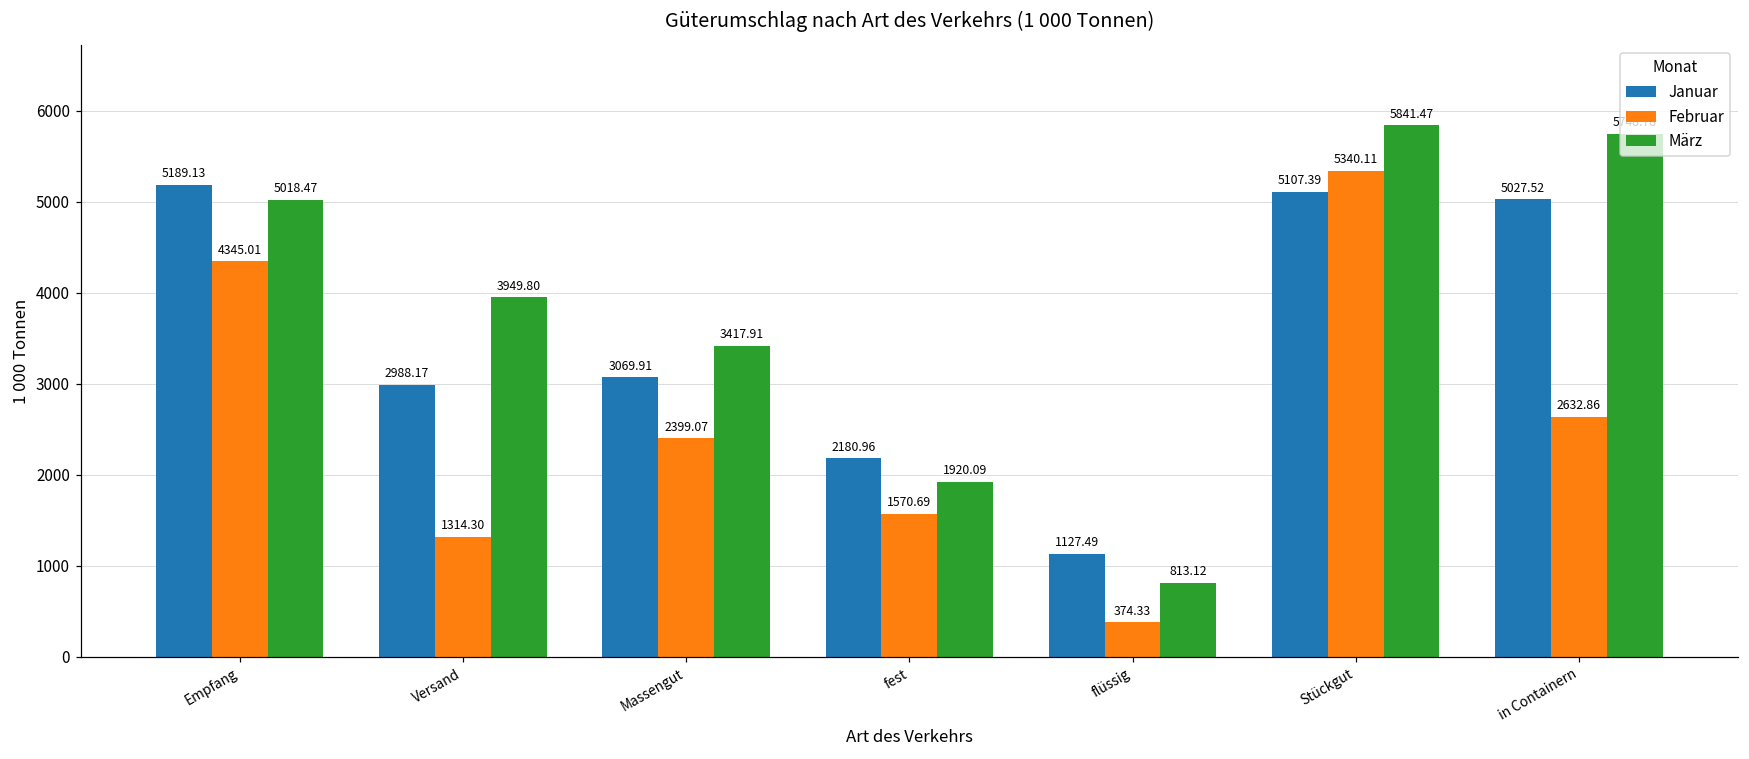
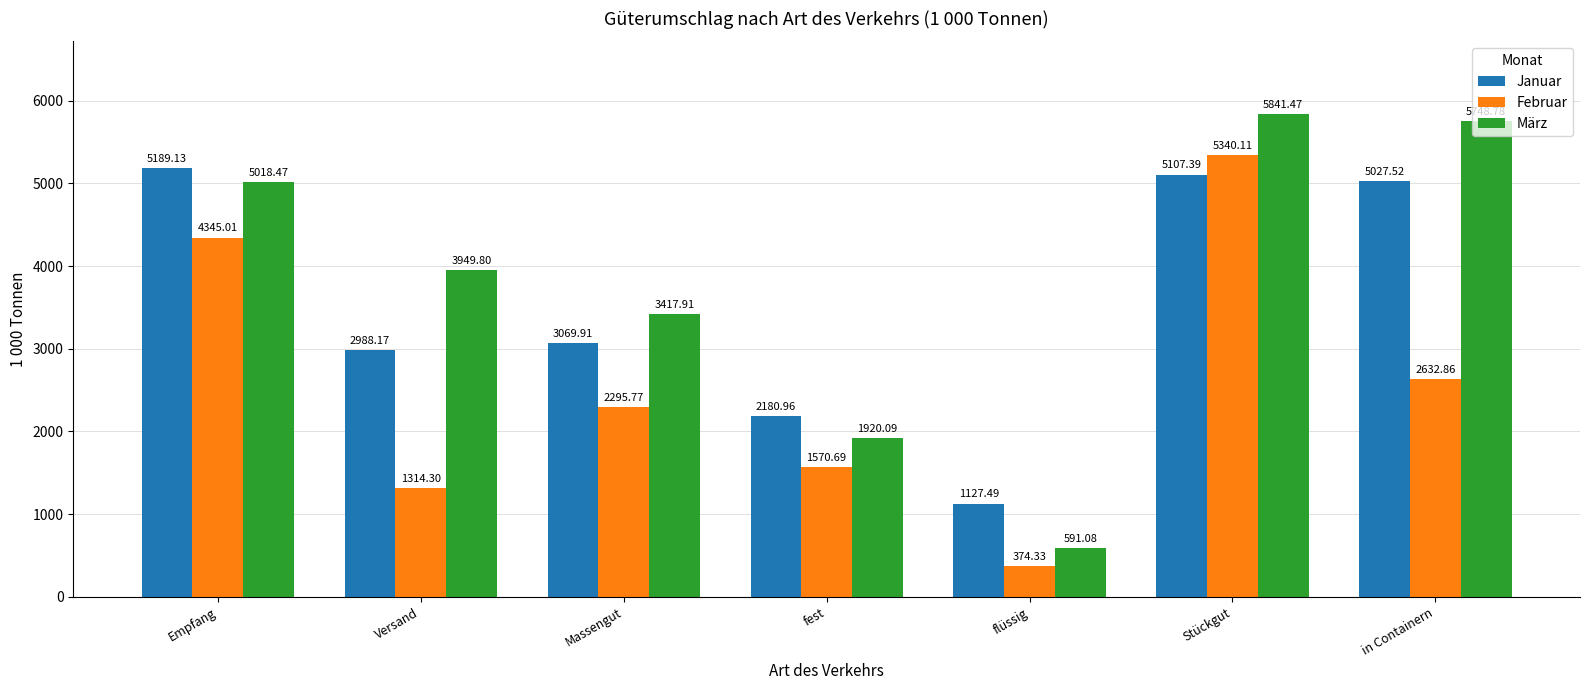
  {
    "Januar": {
      "Empfang": 5189.13,
      "Versand": 2988.17,
      "Massengut": 3069.91,
      "fest": 2180.96,
      "flüssig": 1127.49,
      "Stückgut": 5107.39,
      "in Containern": 5027.52
    },
    "Februar": {
      "Empfang": 4345.01,
      "Versand": 1314.30,
-     "Massengut": 2399.07,
+     "Massengut": 2295.77,
      "fest": 1570.69,
      "flüssig": 374.33,
      "Stückgut": 5340.11,
      "in Containern": 2632.86
    },
    "März": {
      "Empfang": 5018.47,
      "Versand": 3949.80,
      "Massengut": 3417.91,
      "fest": 1920.09,
-     "flüssig": 813.12,
+     "flüssig": 591.08,
      "Stückgut": 5841.47
    }
  }
